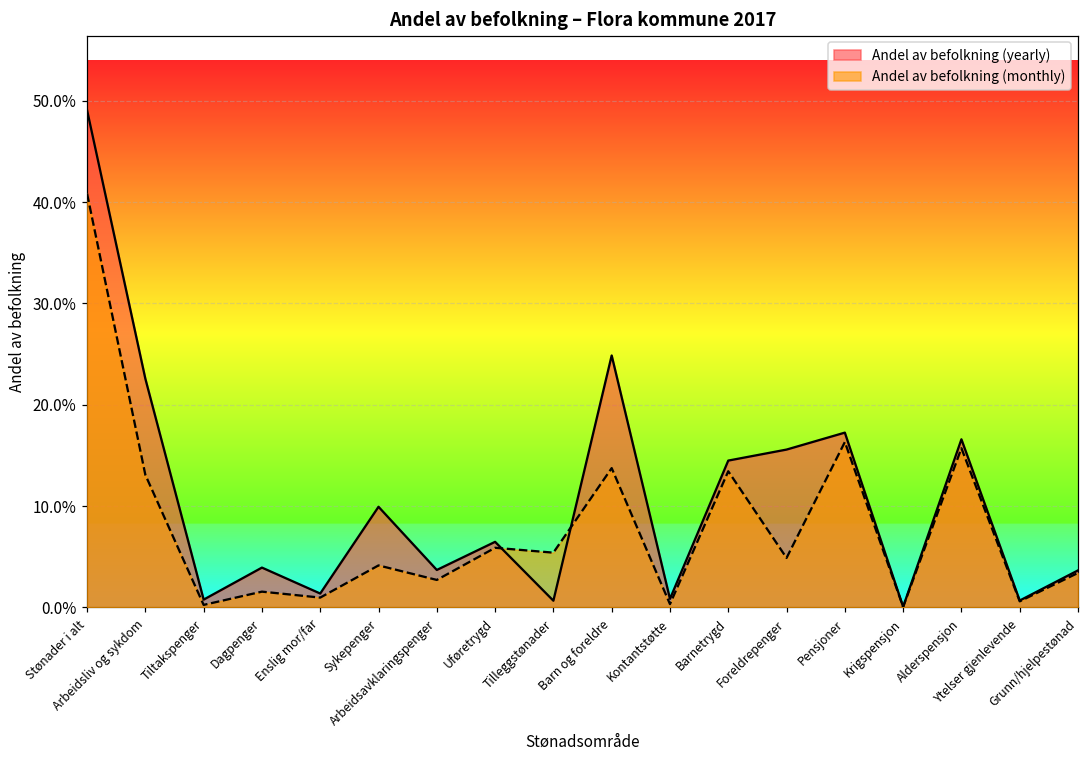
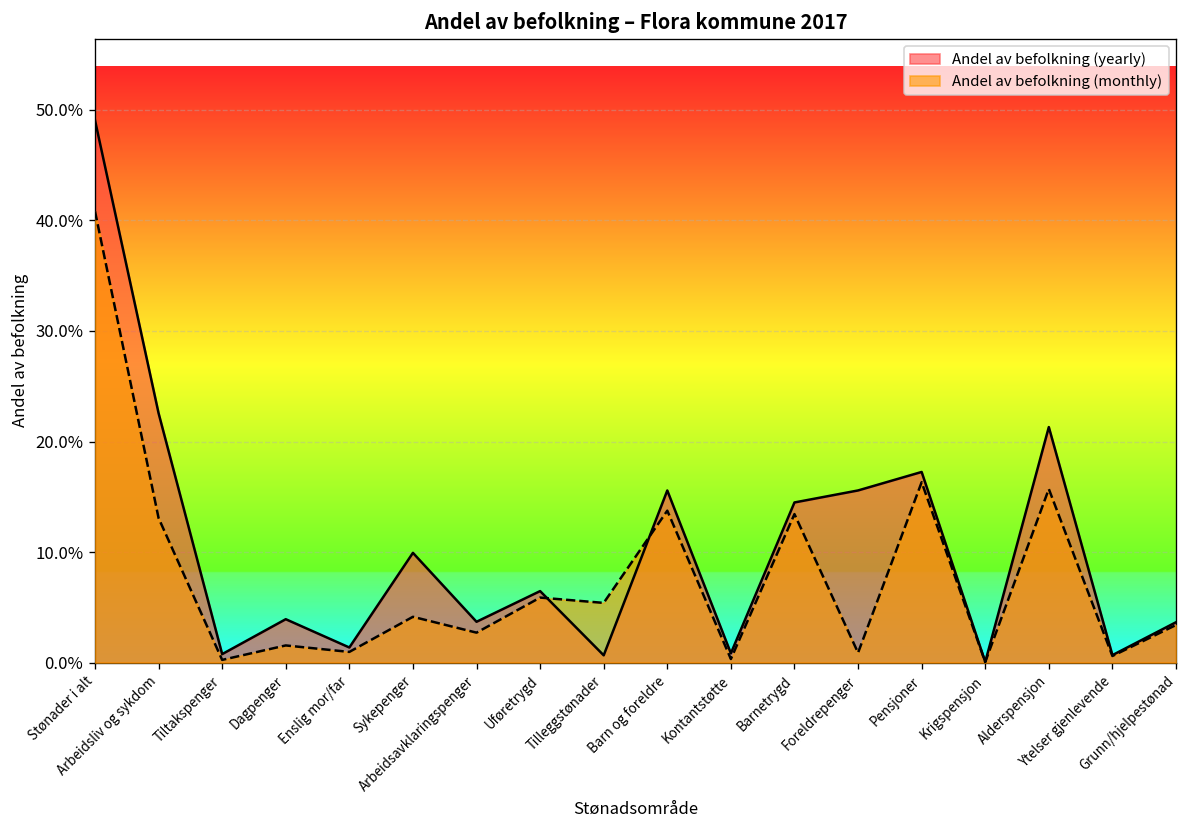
  {
    "Andel av befolkning (yearly)": {
      "Stønader i alt": "49%",
      "Arbeidsliv og sykdom": "23%",
      "Tiltakspenger": "1%",
      "Dagpenger": "4%",
      "Enslig mor/far": "1%",
      "Sykepenger": "10%",
      "Arbeidsavklaringspenger": "4%",
      "Uføretrygd": "6%",
      "Tilleggstønader": "1%",
-     "Barn og foreldre": "25%",
+     "Barn og foreldre": "16%",
      "Kontantstøtte": "1%",
      "Barnetrygd": "14%",
      "Foreldrepenger": "16%",
      "Pensjoner": "17%",
-     "Alderspensjon": "17%"
+     "Alderspensjon": "21%"
    },
    "Andel av befolkning (monthly)": {
      "Stønader i alt": "41%",
      "Arbeidsliv og sykdom": "13%",
      "Tiltakspenger": "0%",
      "Dagpenger": "2%",
      "Enslig mor/far": "1%",
      "Sykepenger": "4%",
      "Arbeidsavklaringspenger": "3%",
      "Uføretrygd": "6%",
      "Tilleggstønader": "5%",
      "Barn og foreldre": "14%",
      "Kontantstøtte": "0%",
      "Barnetrygd": "13%",
-     "Foreldrepenger": "5%",
+     "Foreldrepenger": "1%",
      "Pensjoner": "16%",
      "Alderspensjon": "16%"
    }
  }
